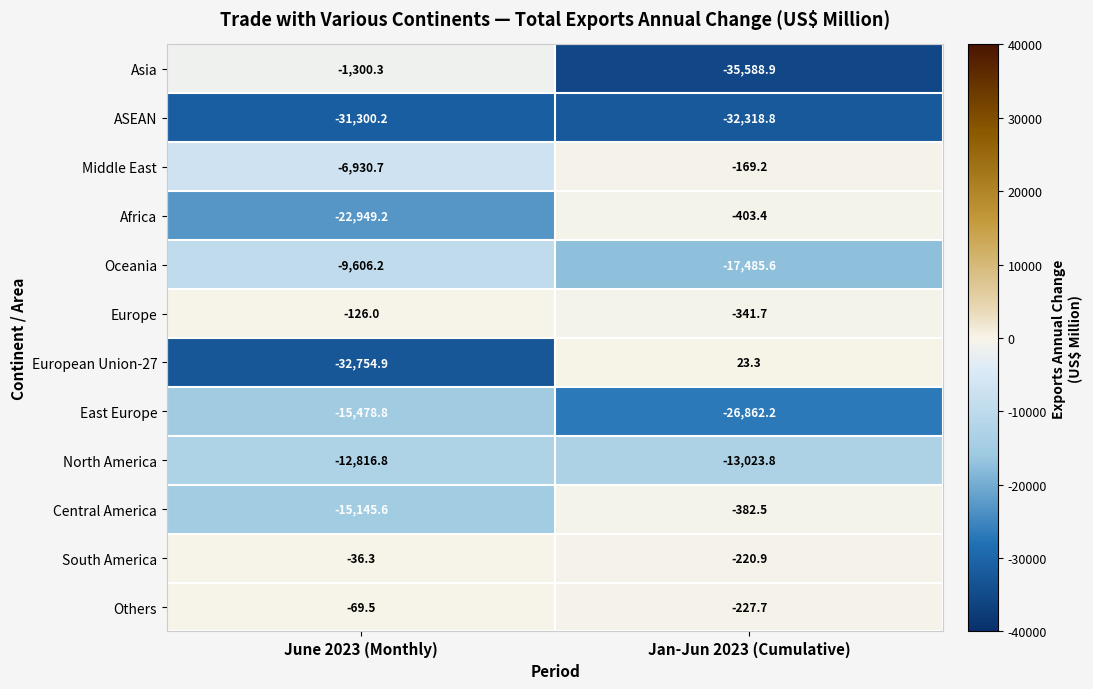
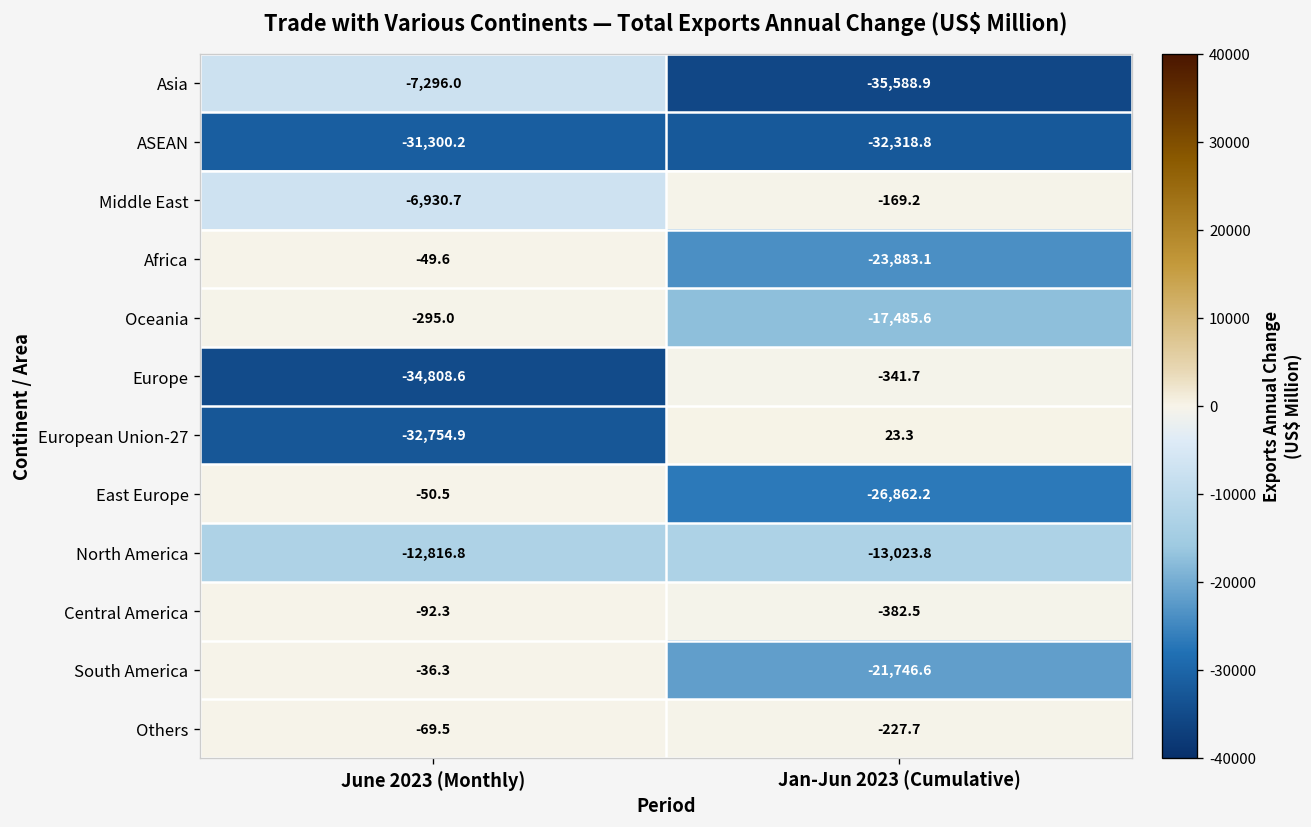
  {
    "Asia": {
-     "June 2023 (Monthly)": "-1,300.3",
+     "June 2023 (Monthly)": "-7,296.0",
      "Jan-Jun 2023 (Cumulative)": "-35,588.9"
    },
    "ASEAN": {
      "June 2023 (Monthly)": "-31,300.2",
      "Jan-Jun 2023 (Cumulative)": "-32,318.8"
    },
    "Middle East": {
      "June 2023 (Monthly)": "-6,930.7",
      "Jan-Jun 2023 (Cumulative)": "-169.2"
    },
    "Africa": {
-     "June 2023 (Monthly)": "-22,949.2",
-     "Jan-Jun 2023 (Cumulative)": "-403.4"
+     "June 2023 (Monthly)": "-49.6",
+     "Jan-Jun 2023 (Cumulative)": "-23,883.1"
    },
    "Oceania": {
-     "June 2023 (Monthly)": "-9,606.2",
+     "June 2023 (Monthly)": "-295.0",
      "Jan-Jun 2023 (Cumulative)": "-17,485.6"
    },
    "Europe": {
-     "June 2023 (Monthly)": "-126.0",
+     "June 2023 (Monthly)": "-34,808.6",
      "Jan-Jun 2023 (Cumulative)": "-341.7"
    },
    "European Union-27": {
      "June 2023 (Monthly)": "-32,754.9",
      "Jan-Jun 2023 (Cumulative)": "23.3"
    },
    "East Europe": {
-     "June 2023 (Monthly)": "-15,478.8",
+     "June 2023 (Monthly)": "-50.5",
      "Jan-Jun 2023 (Cumulative)": "-26,862.2"
    },
    "North America": {
      "June 2023 (Monthly)": "-12,816.8",
      "Jan-Jun 2023 (Cumulative)": "-13,023.8"
    },
    "Central America": {
-     "June 2023 (Monthly)": "-15,145.6",
+     "June 2023 (Monthly)": "-92.3",
      "Jan-Jun 2023 (Cumulative)": "-382.5"
    },
    "South America": {
      "June 2023 (Monthly)": "-36.3",
-     "Jan-Jun 2023 (Cumulative)": "-220.9"
+     "Jan-Jun 2023 (Cumulative)": "-21,746.6"
    },
    "Others": {
      "June 2023 (Monthly)": "-69.5",
      "Jan-Jun 2023 (Cumulative)": "-227.7"
    }
  }
